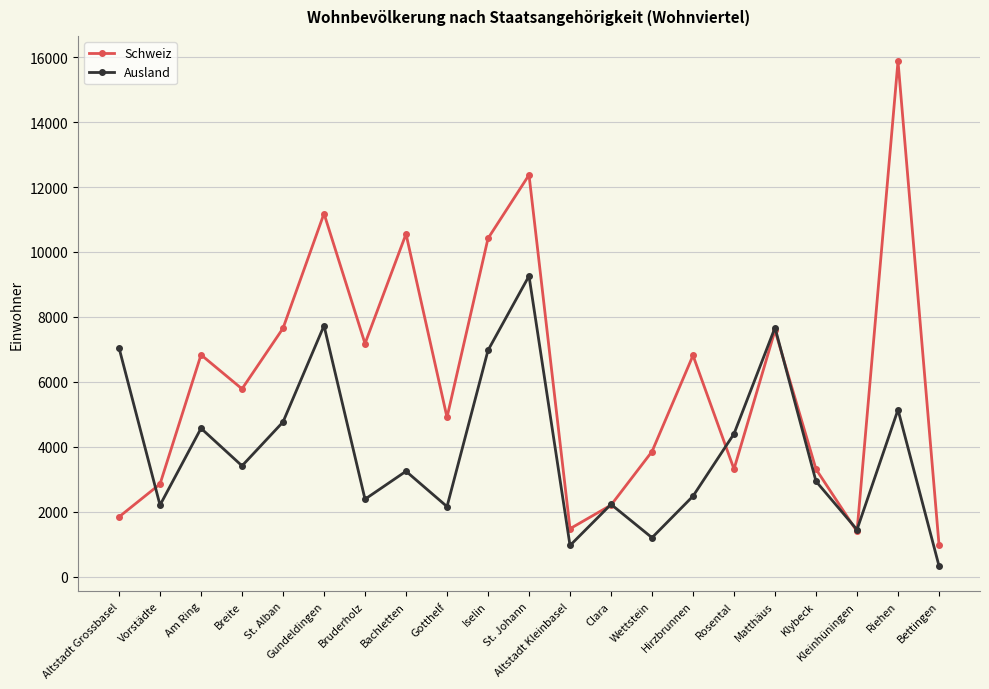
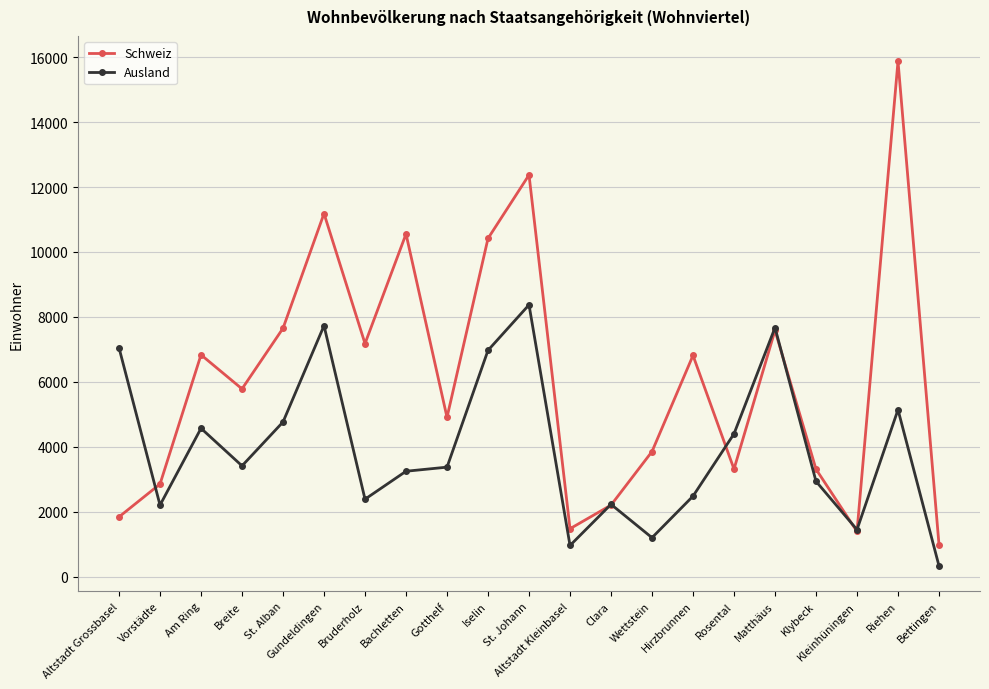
  {
    "Schweiz": {
      "Altstadt Grossbasel": 1800,
      "Vorstädte": 2900,
      "Am Ring": 6800,
      "Breite": 5800,
      "St. Alban": 7700,
      "Gundeldingen": 11200,
      "Bruderholz": 7200,
      "Bachletten": 10600,
      "Gotthelf": 4900,
      "Iselin": 10400,
      "St. Johann": 12400,
      "Altstadt Kleinbasel": 1500,
      "Wettstein": 3900,
      "Hirzbrunnen": 6800,
      "Rosental": 3300,
      "Matthäus": 7600,
      "Klybeck": 3300,
      "Riehen": 15900,
      "Bettingen": 1000
    },
    "Ausland": {
      "Altstadt Grossbasel": 7000,
      "Vorstädte": 2200,
      "Am Ring": 4600,
      "Breite": 3400,
      "St. Alban": 4800,
      "Gundeldingen": 7700,
      "Bruderholz": 2400,
      "Bachletten": 3200,
-     "Gotthelf": 2200,
+     "Gotthelf": 3400,
      "Iselin": 7000,
-     "St. Johann": 9300,
+     "St. Johann": 8400,
      "Altstadt Kleinbasel": 1000,
      "Wettstein": 1200,
      "Hirzbrunnen": 2500,
      "Rosental": 4400,
      "Matthäus": 7700,
      "Klybeck": 2900,
      "Riehen": 5100,
      "Bettingen": 300
    }
  }
